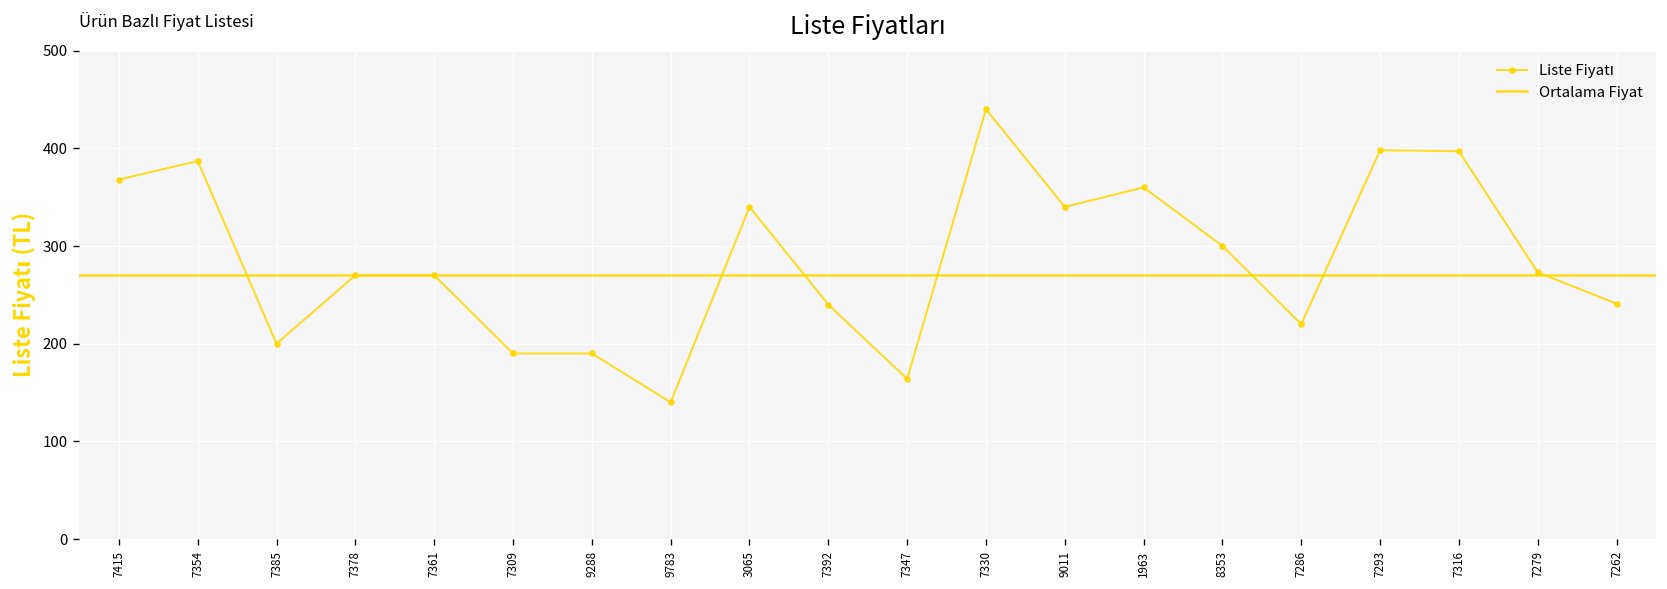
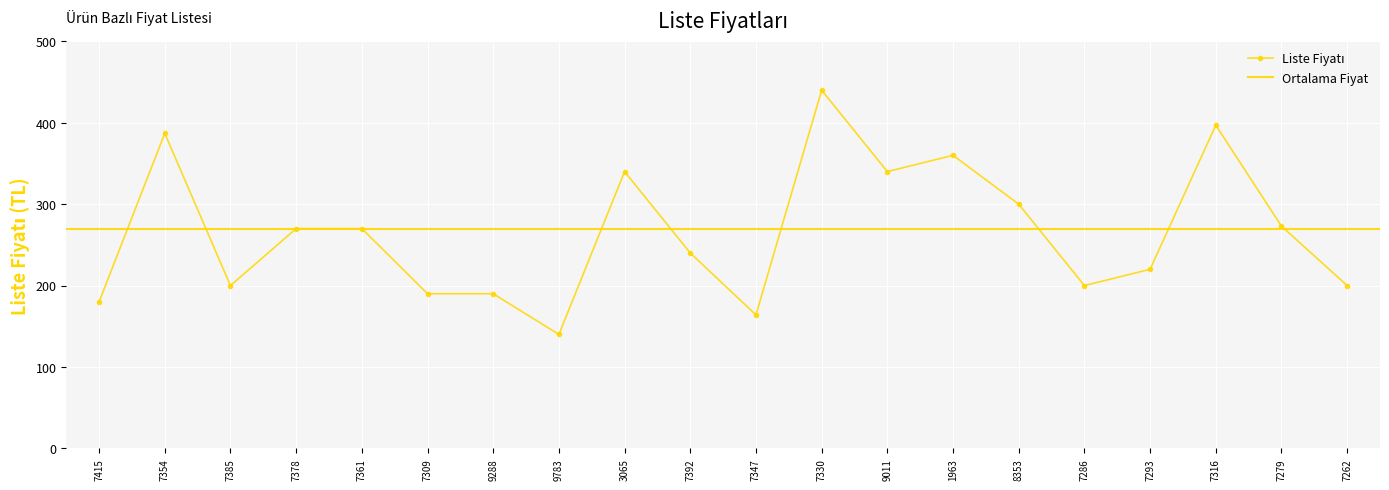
  {
-   "7415": 370,
+   "7415": 180,
    "7354": 390,
    "7385": 200,
    "7378": 270,
    "7361": 270,
    "7309": 190,
    "9288": 190,
    "9783": 140,
    "3065": 340,
    "7392": 240,
    "7347": 160,
    "7330": 440,
    "9011": 340,
    "1963": 360,
    "8353": 300,
-   "7286": 220,
-   "7293": 400,
+   "7286": 200,
+   "7293": 220,
    "7316": 400,
    "7279": 270,
-   "7262": 240
+   "7262": 200
  }
